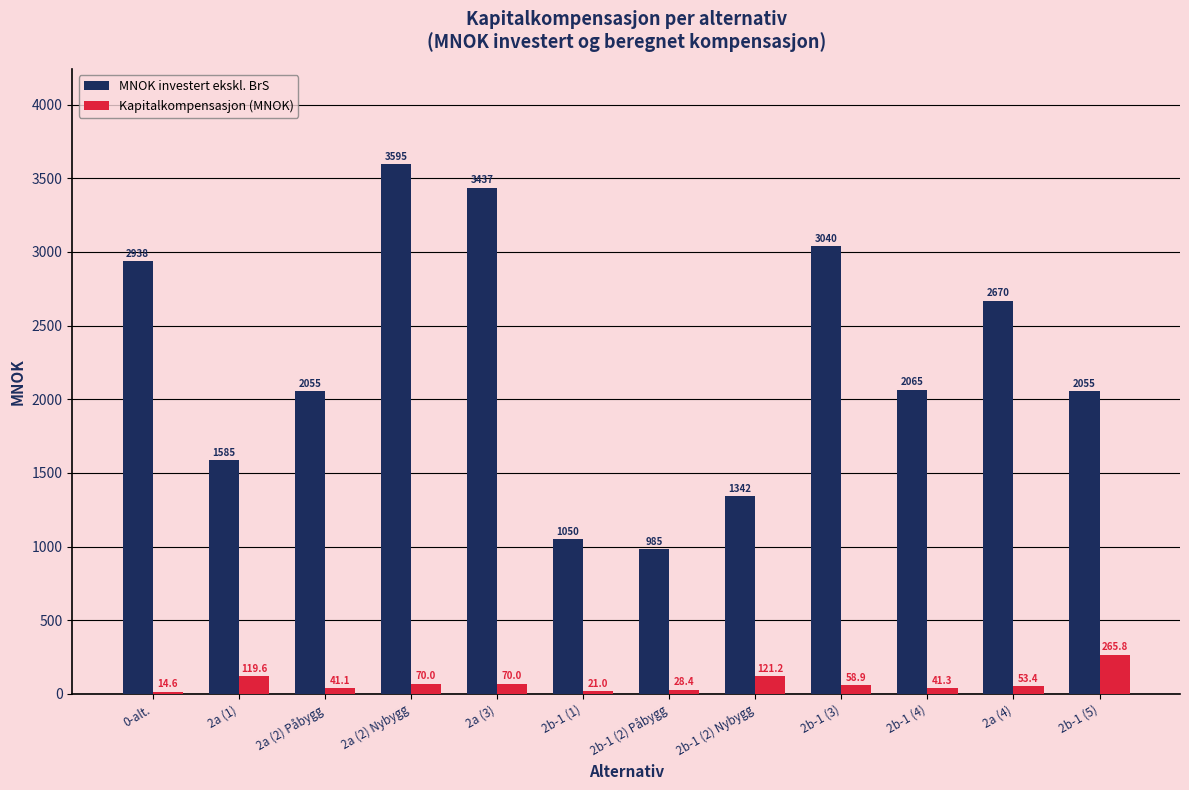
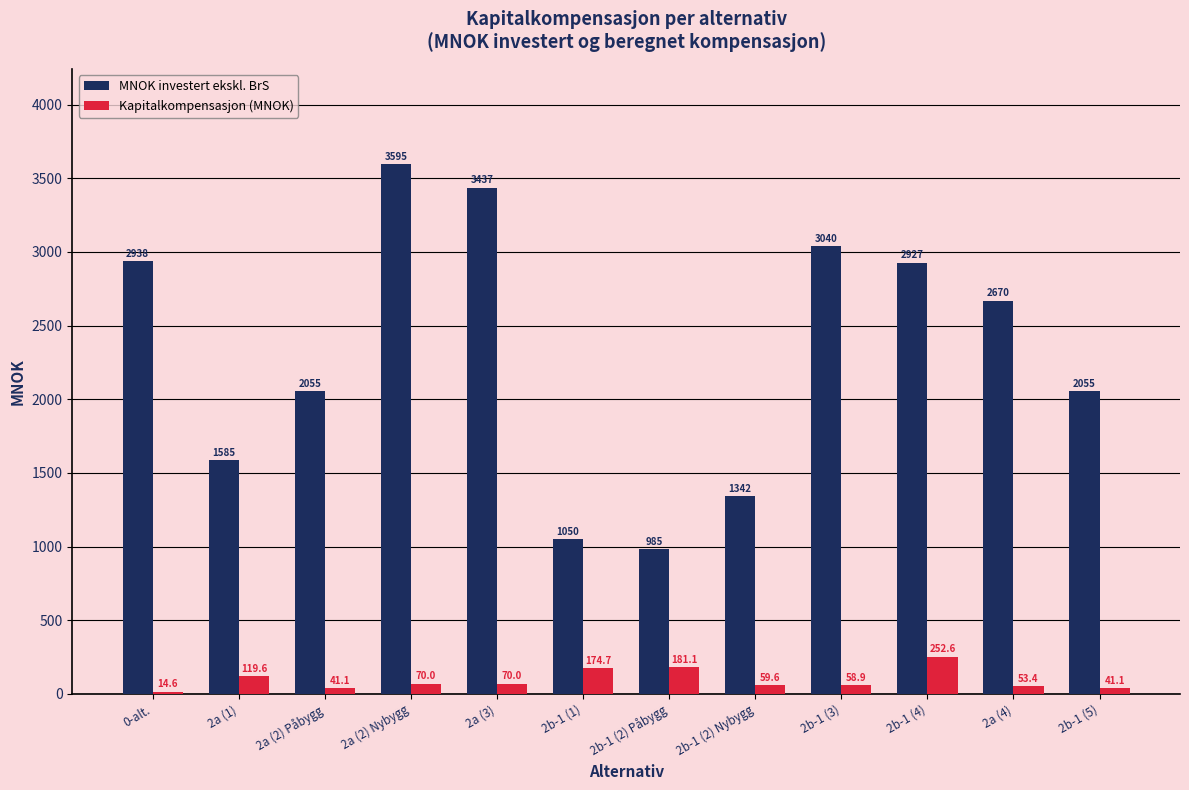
  {
    "MNOK investert ekskl. BrS": {
      "0-alt.": 2938,
      "2a (1)": 1585,
      "2a (2) Påbygg": 2055,
      "2a (2) Nybygg": 3595,
      "2a (3)": 3437,
      "2b-1 (1)": 1050,
      "2b-1 (2) Påbygg": 985,
      "2b-1 (2) Nybygg": 1342,
      "2b-1 (3)": 3040,
-     "2b-1 (4)": 2065,
+     "2b-1 (4)": 2927,
      "2a (4)": 2670,
      "2b-1 (5)": 2055
    },
    "Kapitalkompensasjon (MNOK)": {
      "0-alt.": 14.6,
      "2a (1)": 119.6,
      "2a (2) Påbygg": 41.1,
      "2a (2) Nybygg": 70.0,
      "2a (3)": 70.0,
-     "2b-1 (1)": 21.0,
-     "2b-1 (2) Påbygg": 28.4,
-     "2b-1 (2) Nybygg": 121.2,
+     "2b-1 (1)": 174.7,
+     "2b-1 (2) Påbygg": 181.1,
+     "2b-1 (2) Nybygg": 59.6,
      "2b-1 (3)": 58.9,
-     "2b-1 (4)": 41.3,
+     "2b-1 (4)": 252.6,
      "2a (4)": 53.4,
-     "2b-1 (5)": 265.8
+     "2b-1 (5)": 41.1
    }
  }
